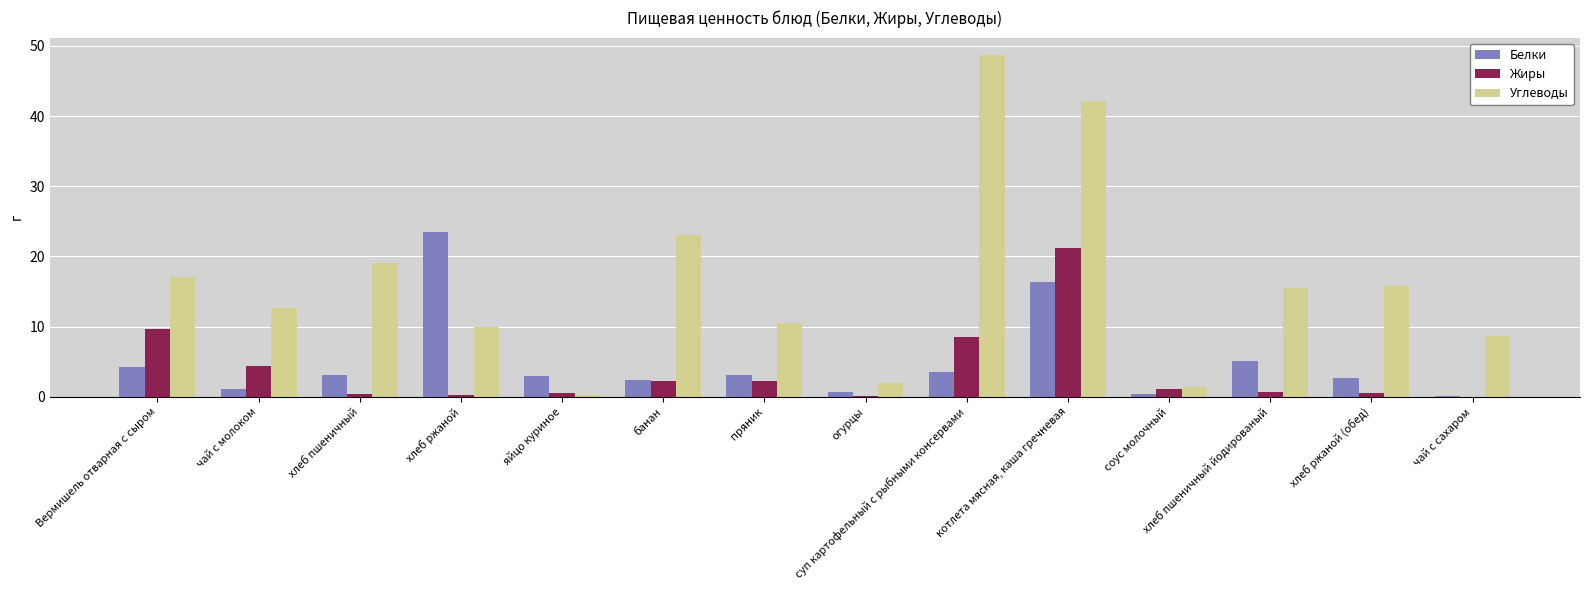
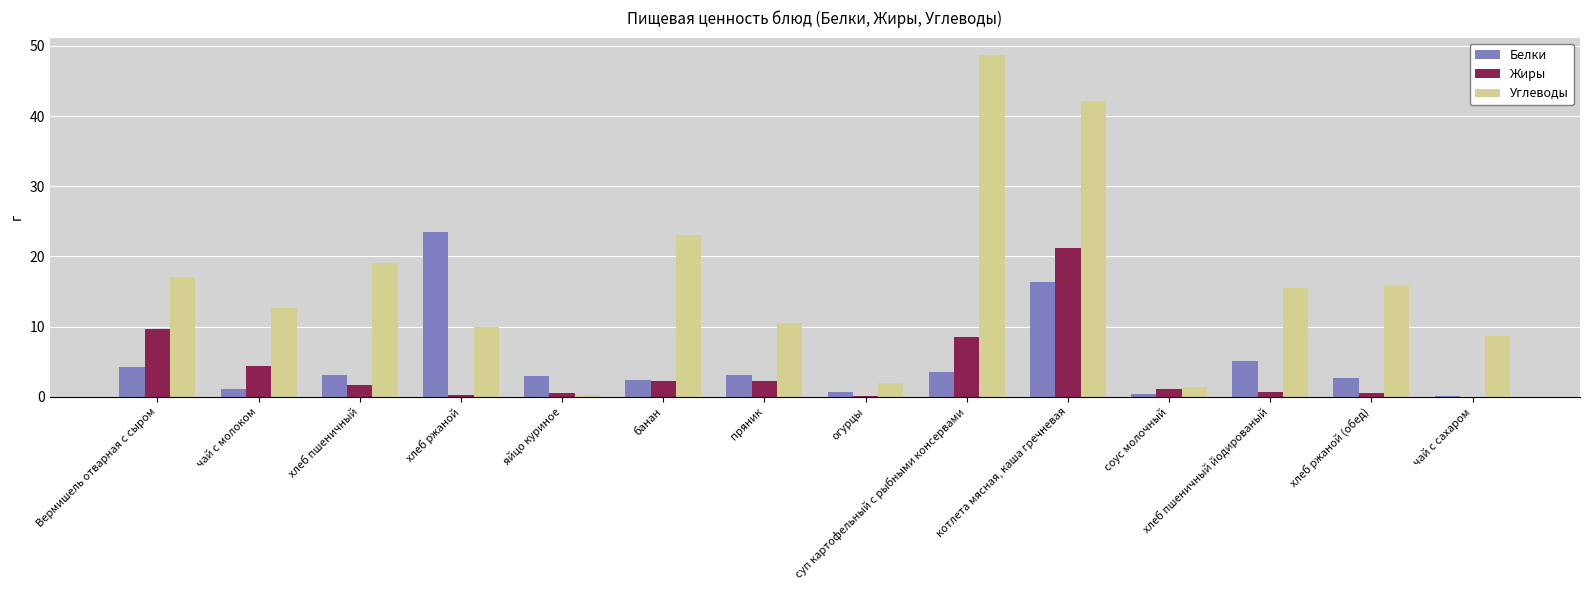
  {
    "Белки": {
      "Вермишель отварная с сыром": 4,
      "чай с молоком": 1,
      "хлеб пшеничный": 3,
      "хлеб ржаной": 24,
      "яйцо куриное": 3,
      "банан": 2,
      "пряник": 3,
      "огурцы": 1,
      "суп картофельный с рыбными консервами": 3,
      "котлета мясная, каша гречневая": 16,
      "соус молочный": 0,
      "хлеб пшеничный йодированый": 5,
      "хлеб ржаной (обед)": 3
    },
    "Жиры": {
      "Вермишель отварная с сыром": 10,
      "чай с молоком": 4,
-     "хлеб пшеничный": 0,
+     "хлеб пшеничный": 2,
      "яйцо куриное": 1,
      "банан": 2,
      "пряник": 2,
      "суп картофельный с рыбными консервами": 9,
      "котлета мясная, каша гречневая": 21,
      "соус молочный": 1,
      "хлеб пшеничный йодированый": 1,
      "хлеб ржаной (обед)": 0,
      "чай с сахаром": 0
    },
    "Углеводы": {
      "Вермишель отварная с сыром": 17,
      "чай с молоком": 13,
      "хлеб пшеничный": 19,
      "хлеб ржаной": 10,
      "банан": 23,
      "пряник": 11,
      "огурцы": 2,
      "суп картофельный с рыбными консервами": 49,
      "котлета мясная, каша гречневая": 42,
      "соус молочный": 1,
      "хлеб пшеничный йодированый": 16,
      "хлеб ржаной (обед)": 16,
      "чай с сахаром": 9
    }
  }
